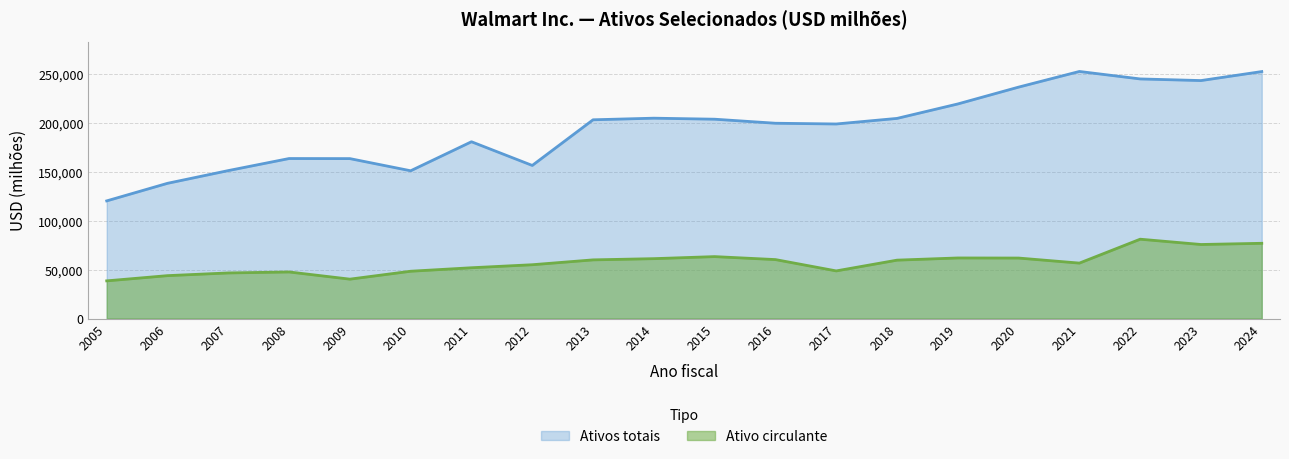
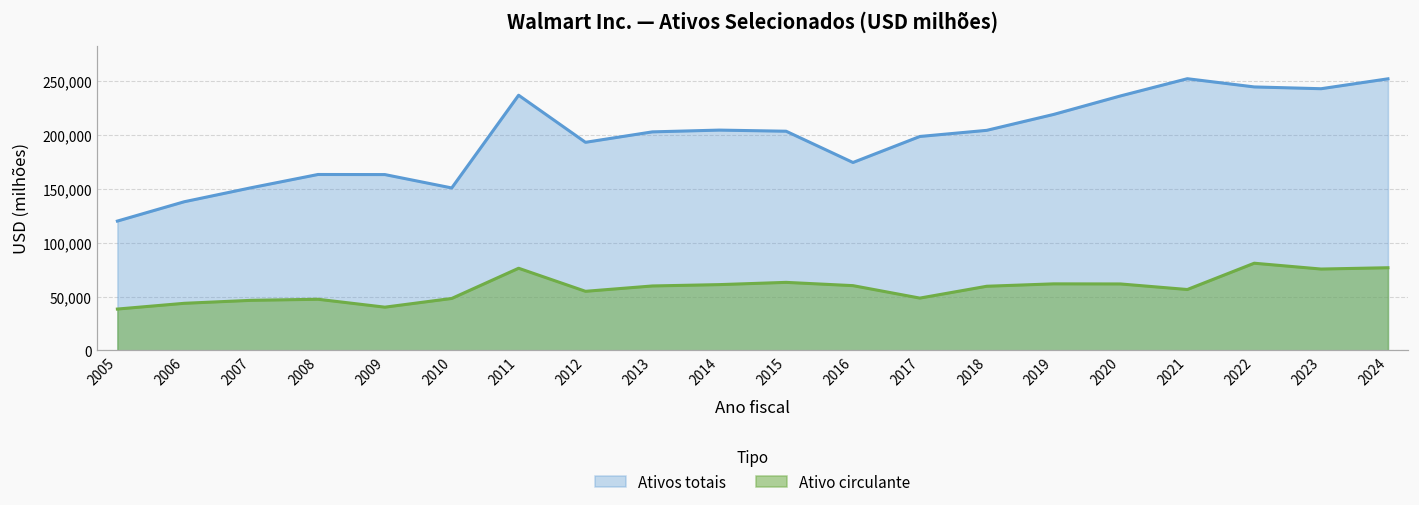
  {
    "Ativos totais": {
      "2005": "120,000",
      "2006": "140,000",
      "2007": "150,000",
      "2008": "160,000",
      "2009": "160,000",
      "2010": "150,000",
-     "2011": "180,000",
-     "2012": "160,000",
+     "2011": "240,000",
+     "2012": "190,000",
      "2013": "200,000",
      "2014": "200,000",
      "2015": "200,000",
-     "2016": "200,000",
+     "2016": "170,000",
      "2017": "200,000",
      "2018": "200,000",
      "2019": "220,000",
      "2020": "240,000",
      "2021": "250,000",
      "2022": "240,000",
      "2023": "240,000",
      "2024": "250,000"
    },
    "Ativo circulante": {
      "2005": "40,000",
      "2006": "40,000",
      "2007": "50,000",
      "2008": "50,000",
      "2009": "40,000",
      "2010": "50,000",
-     "2011": "50,000",
+     "2011": "80,000",
      "2012": "50,000",
      "2013": "60,000",
      "2014": "60,000",
      "2015": "60,000",
      "2016": "60,000",
      "2017": "50,000",
      "2018": "60,000",
      "2019": "60,000",
      "2020": "60,000",
      "2021": "60,000",
      "2022": "80,000",
      "2023": "80,000",
      "2024": "80,000"
    }
  }
